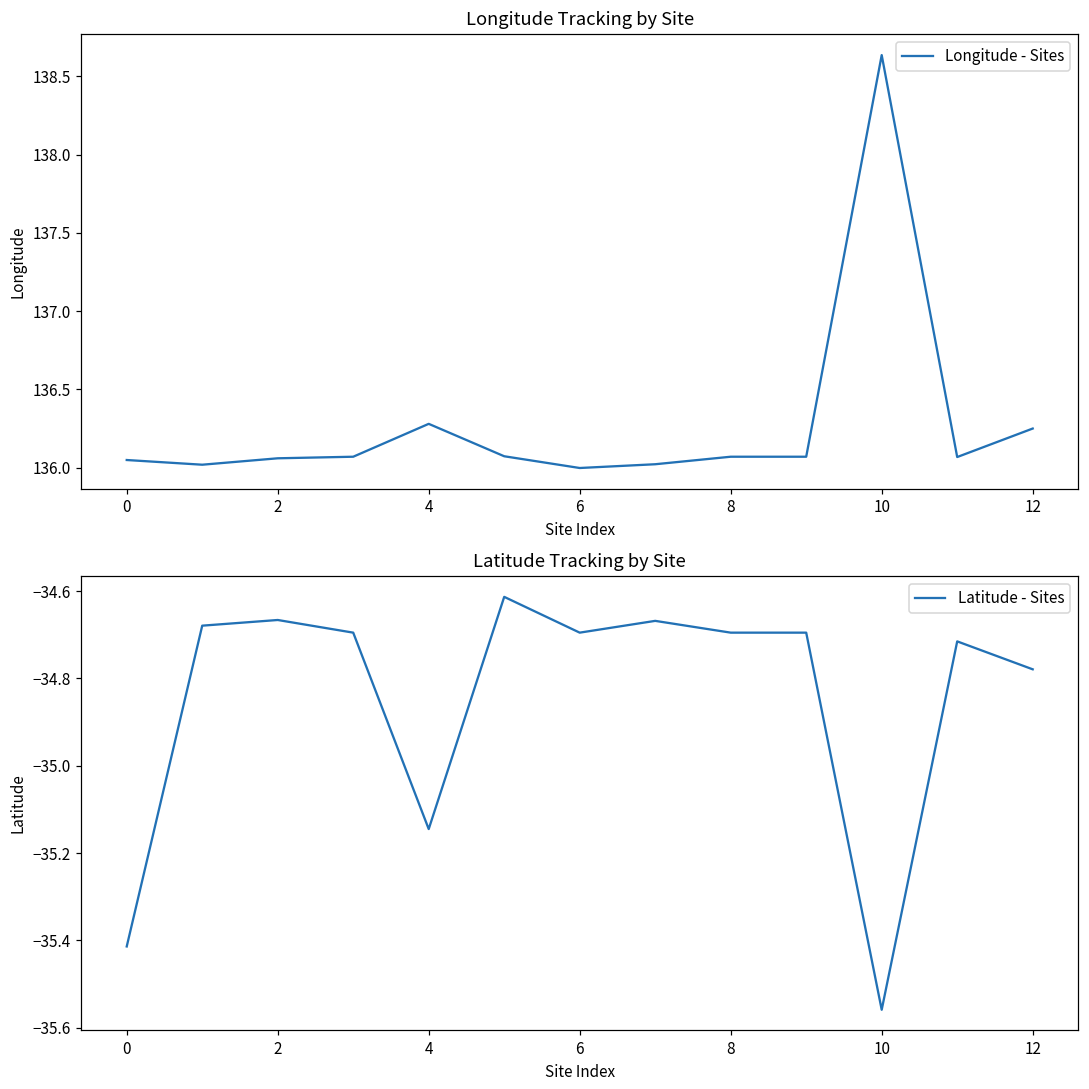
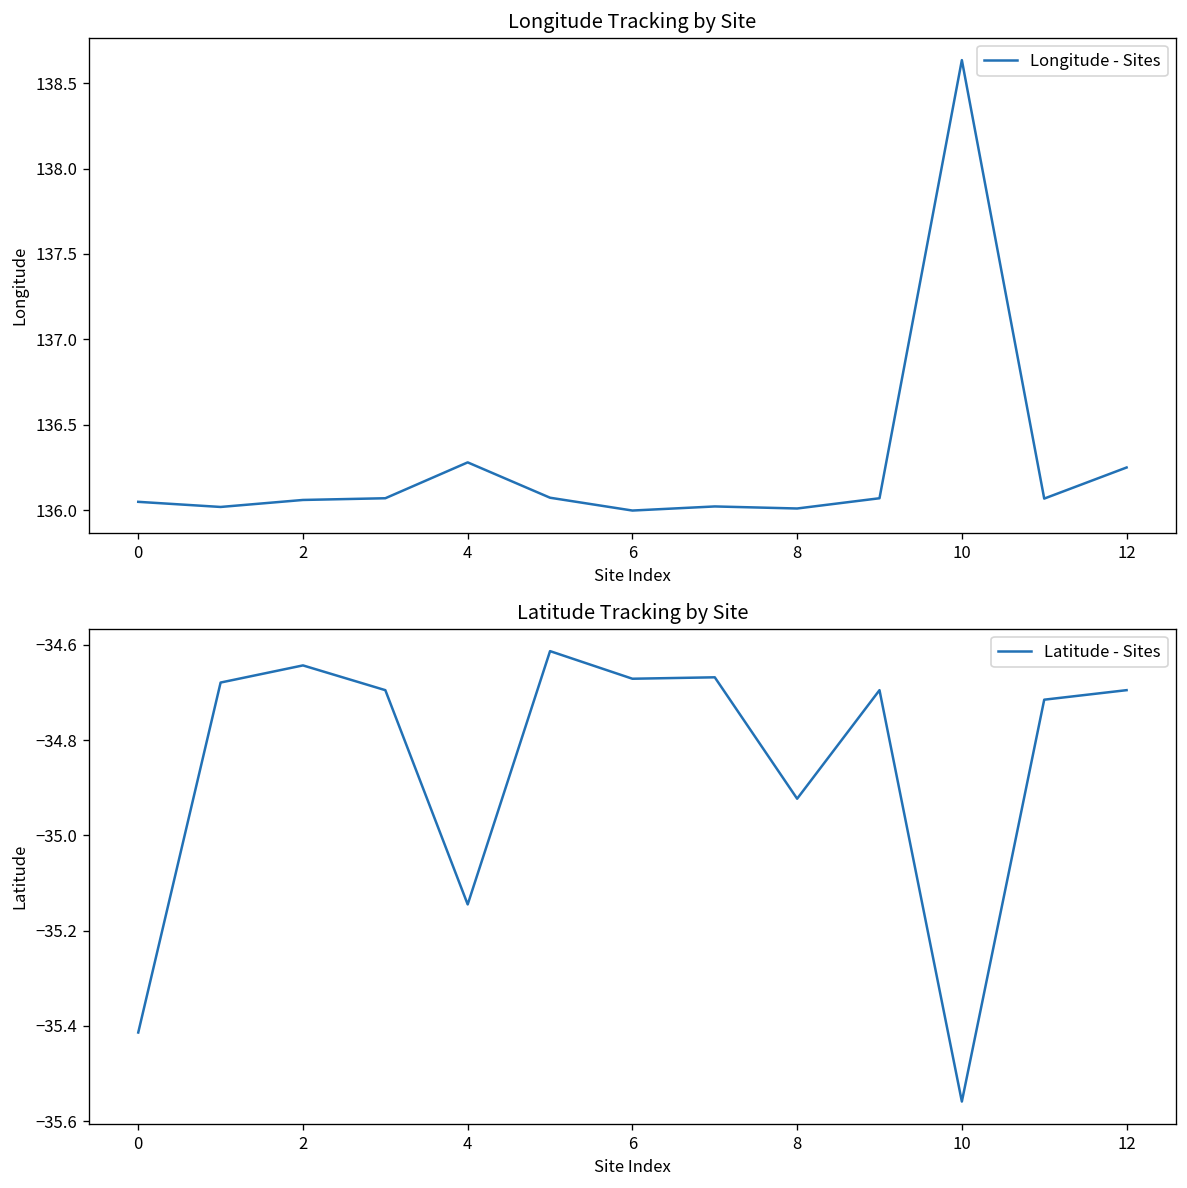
  {
    "Longitude Tracking by Site": {
      "0": 136.05,
      "2": 136.06,
      "4": 136.28,
      "6": 136.00,
-     "8": 136.07,
+     "8": 136.01,
      "10": 138.64,
      "12": 136.25
    },
    "Latitude Tracking by Site": {
      "0": -35.41,
-     "2": -34.67,
+     "2": -34.64,
      "4": -35.15,
-     "6": -34.70,
-     "8": -34.70,
+     "6": -34.67,
+     "8": -34.92,
      "10": -35.56,
-     "12": -34.78
+     "12": -34.70
    }
  }
